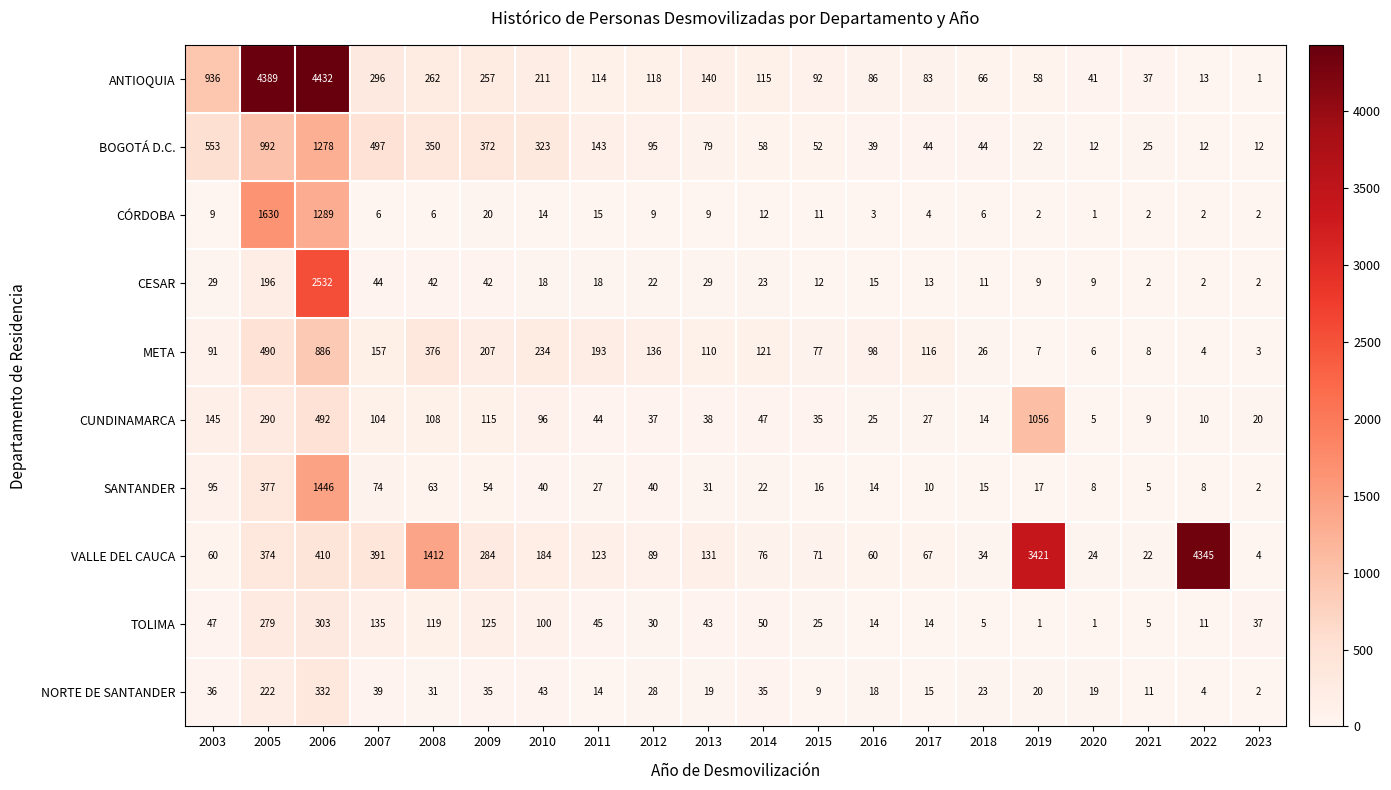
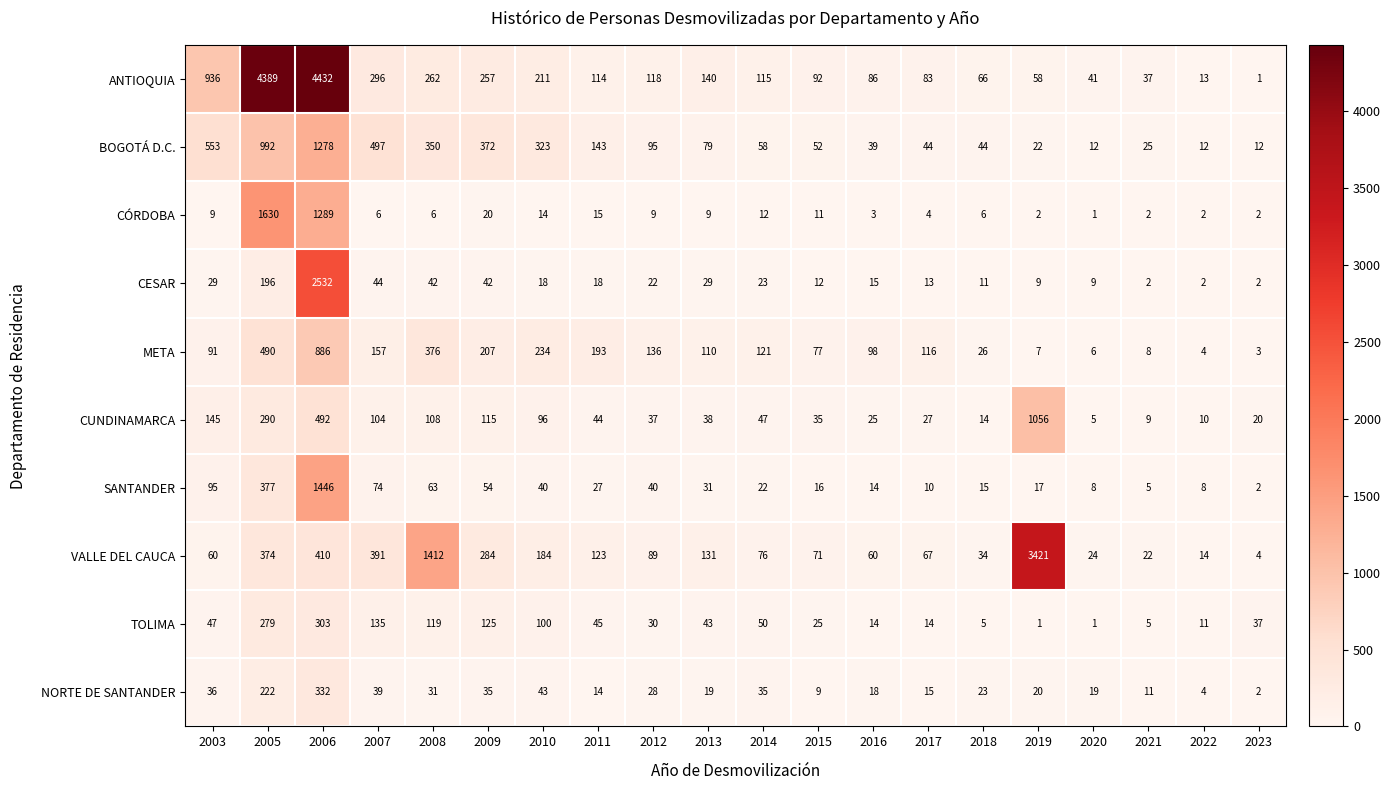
  {
    "ANTIOQUIA": {
      "2003": 936,
      "2005": 4389,
      "2006": 4432,
      "2007": 296,
      "2008": 262,
      "2009": 257,
      "2010": 211,
      "2011": 114,
      "2012": 118,
      "2013": 140,
      "2014": 115,
      "2015": 92,
      "2016": 86,
      "2017": 83,
      "2018": 66,
      "2019": 58,
      "2020": 41,
      "2021": 37,
      "2022": 13,
      "2023": 1
    },
    "BOGOTÁ D.C.": {
      "2003": 553,
      "2005": 992,
      "2006": 1278,
      "2007": 497,
      "2008": 350,
      "2009": 372,
      "2010": 323,
      "2011": 143,
      "2012": 95,
      "2013": 79,
      "2014": 58,
      "2015": 52,
      "2016": 39,
      "2017": 44,
      "2018": 44,
      "2019": 22,
      "2020": 12,
      "2021": 25,
      "2022": 12,
      "2023": 12
    },
    "CÓRDOBA": {
      "2003": 9,
      "2005": 1630,
      "2006": 1289,
      "2007": 6,
      "2008": 6,
      "2009": 20,
      "2010": 14,
      "2011": 15,
      "2012": 9,
      "2013": 9,
      "2014": 12,
      "2015": 11,
      "2016": 3,
      "2017": 4,
      "2018": 6,
      "2019": 2,
      "2020": 1,
      "2021": 2,
      "2022": 2,
      "2023": 2
    },
    "CESAR": {
      "2003": 29,
      "2005": 196,
      "2006": 2532,
      "2007": 44,
      "2008": 42,
      "2009": 42,
      "2010": 18,
      "2011": 18,
      "2012": 22,
      "2013": 29,
      "2014": 23,
      "2015": 12,
      "2016": 15,
      "2017": 13,
      "2018": 11,
      "2019": 9,
      "2020": 9,
      "2021": 2,
      "2022": 2,
      "2023": 2
    },
    "META": {
      "2003": 91,
      "2005": 490,
      "2006": 886,
      "2007": 157,
      "2008": 376,
      "2009": 207,
      "2010": 234,
      "2011": 193,
      "2012": 136,
      "2013": 110,
      "2014": 121,
      "2015": 77,
      "2016": 98,
      "2017": 116,
      "2018": 26,
      "2019": 7,
      "2020": 6,
      "2021": 8,
      "2022": 4,
      "2023": 3
    },
    "CUNDINAMARCA": {
      "2003": 145,
      "2005": 290,
      "2006": 492,
      "2007": 104,
      "2008": 108,
      "2009": 115,
      "2010": 96,
      "2011": 44,
      "2012": 37,
      "2013": 38,
      "2014": 47,
      "2015": 35,
      "2016": 25,
      "2017": 27,
      "2018": 14,
      "2019": 1056,
      "2020": 5,
      "2021": 9,
      "2022": 10,
      "2023": 20
    },
    "SANTANDER": {
      "2003": 95,
      "2005": 377,
      "2006": 1446,
      "2007": 74,
      "2008": 63,
      "2009": 54,
      "2010": 40,
      "2011": 27,
      "2012": 40,
      "2013": 31,
      "2014": 22,
      "2015": 16,
      "2016": 14,
      "2017": 10,
      "2018": 15,
      "2019": 17,
      "2020": 8,
      "2021": 5,
      "2022": 8,
      "2023": 2
    },
    "VALLE DEL CAUCA": {
      "2003": 60,
      "2005": 374,
      "2006": 410,
      "2007": 391,
      "2008": 1412,
      "2009": 284,
      "2010": 184,
      "2011": 123,
      "2012": 89,
      "2013": 131,
      "2014": 76,
      "2015": 71,
      "2016": 60,
      "2017": 67,
      "2018": 34,
      "2019": 3421,
      "2020": 24,
      "2021": 22,
-     "2022": 4345,
+     "2022": 14,
      "2023": 4
    },
    "TOLIMA": {
      "2003": 47,
      "2005": 279,
      "2006": 303,
      "2007": 135,
      "2008": 119,
      "2009": 125,
      "2010": 100,
      "2011": 45,
      "2012": 30,
      "2013": 43,
      "2014": 50,
      "2015": 25,
      "2016": 14,
      "2017": 14,
      "2018": 5,
      "2019": 1,
      "2020": 1,
      "2021": 5,
      "2022": 11,
      "2023": 37
    },
    "NORTE DE SANTANDER": {
      "2003": 36,
      "2005": 222,
      "2006": 332,
      "2007": 39,
      "2008": 31,
      "2009": 35,
      "2010": 43,
      "2011": 14,
      "2012": 28,
      "2013": 19,
      "2014": 35,
      "2015": 9,
      "2016": 18,
      "2017": 15,
      "2018": 23,
      "2019": 20,
      "2020": 19,
      "2021": 11,
      "2022": 4,
      "2023": 2
    }
  }
